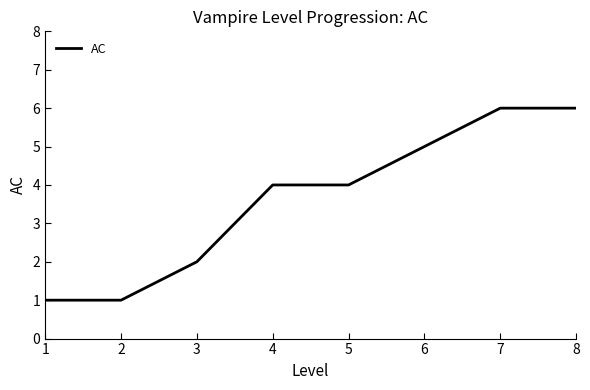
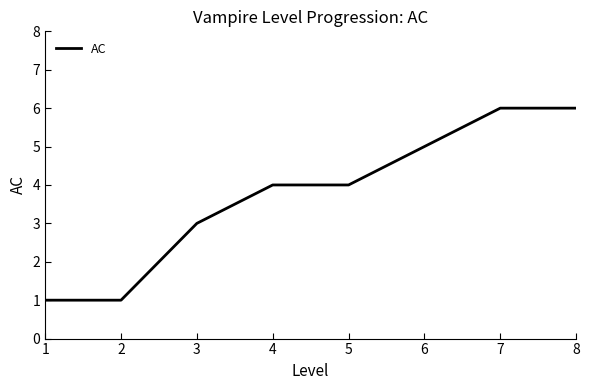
  {
    "1": 1,
    "2": 1,
-   "3": 2,
+   "3": 3,
    "4": 4,
    "5": 4,
    "6": 5,
    "7": 6,
    "8": 6
  }
